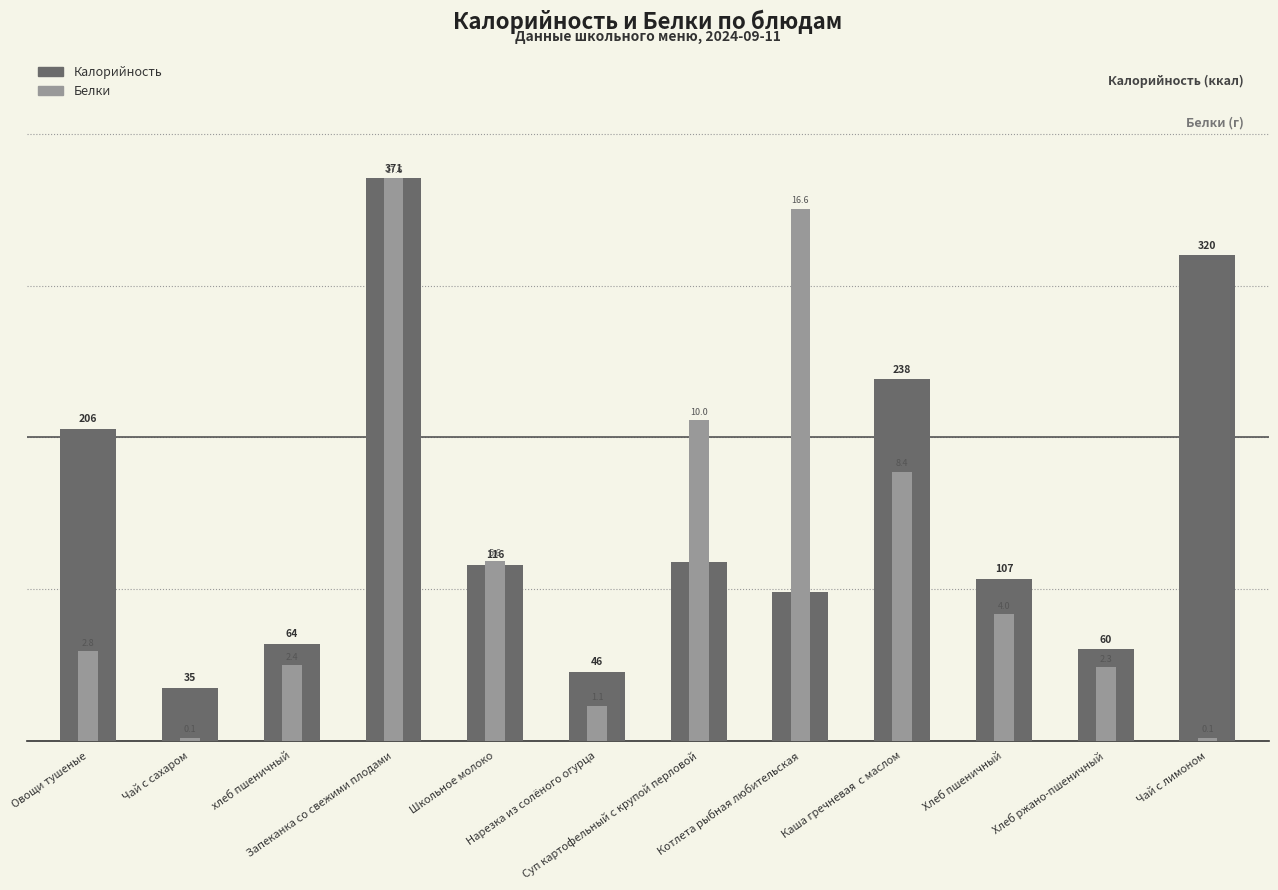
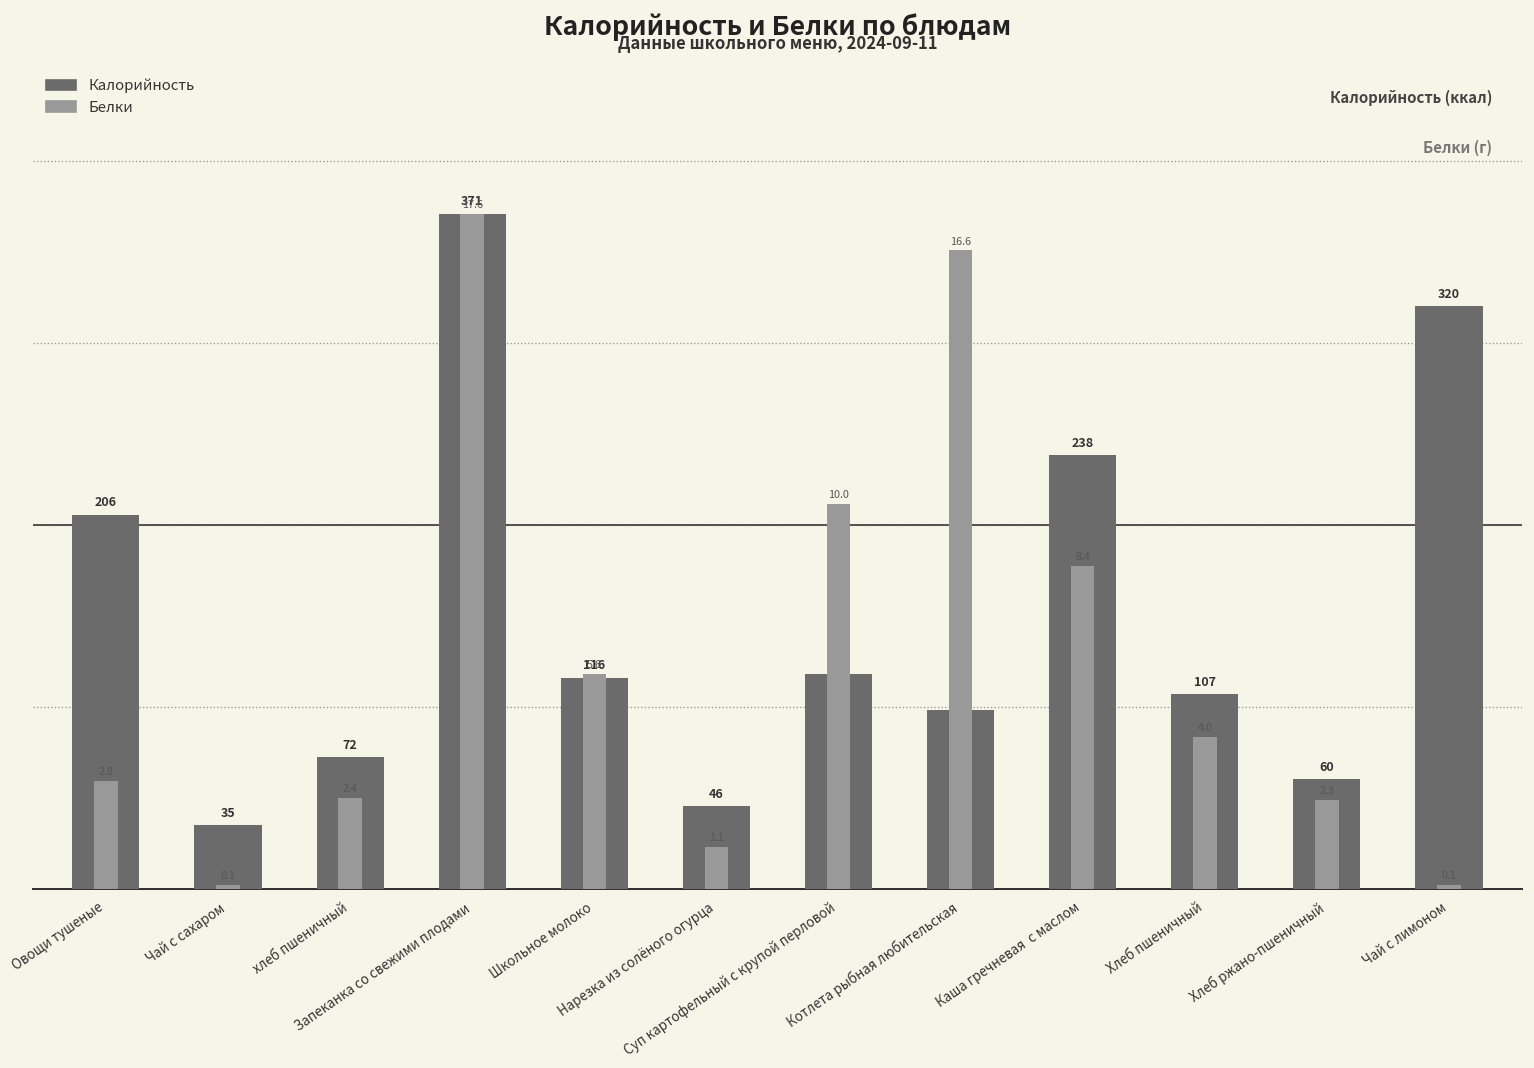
  {
    "Калорийность": {
      "Овощи тушеные": 206,
      "Чай с сахаром": 35,
-     "хлеб пшеничный": 64,
+     "хлеб пшеничный": 72,
      "Нарезка из солёного огурца": 46,
      "Каша гречневая с маслом": 238,
      "Хлеб пшеничный": 107,
      "Хлеб ржано-пшеничный": 60,
      "Чай с лимоном": 320
    },
    "Белки": {
      "Суп картофельный с крупой перловой": 10.0,
      "Котлета рыбная любительская": 16.6
    }
  }
